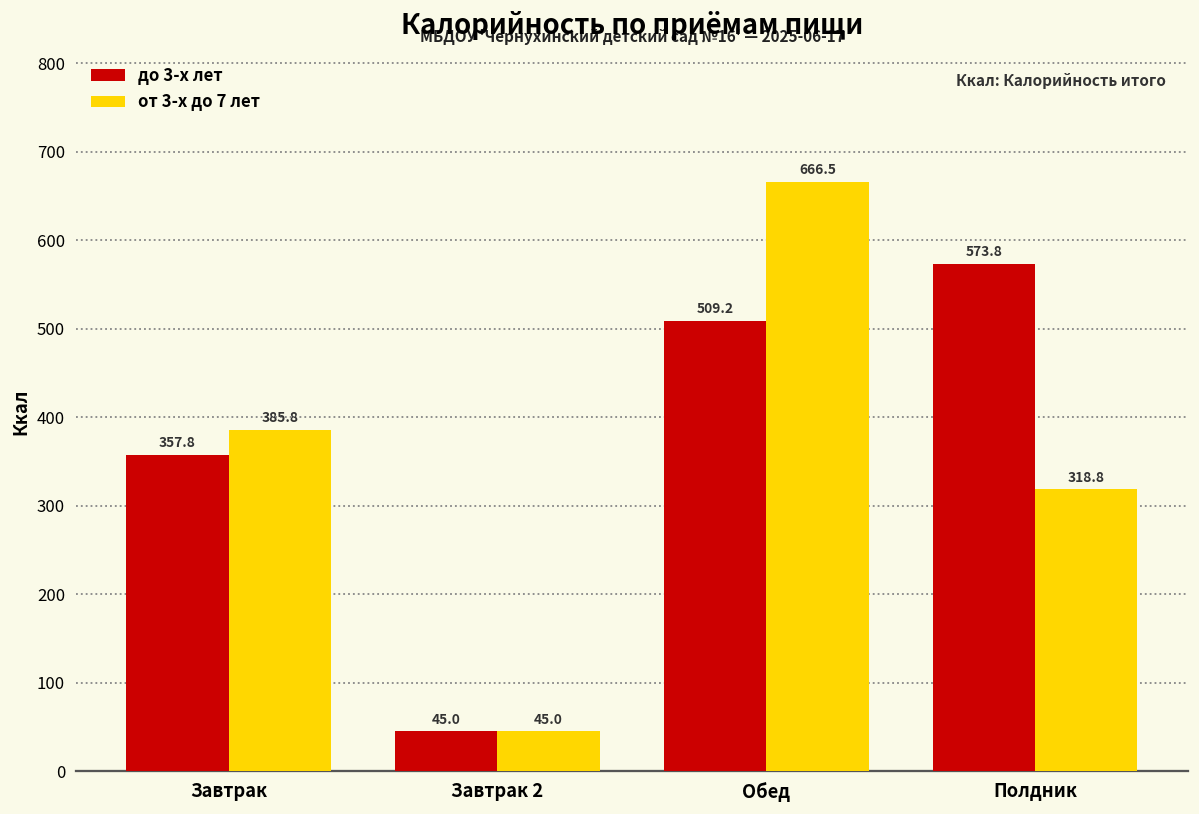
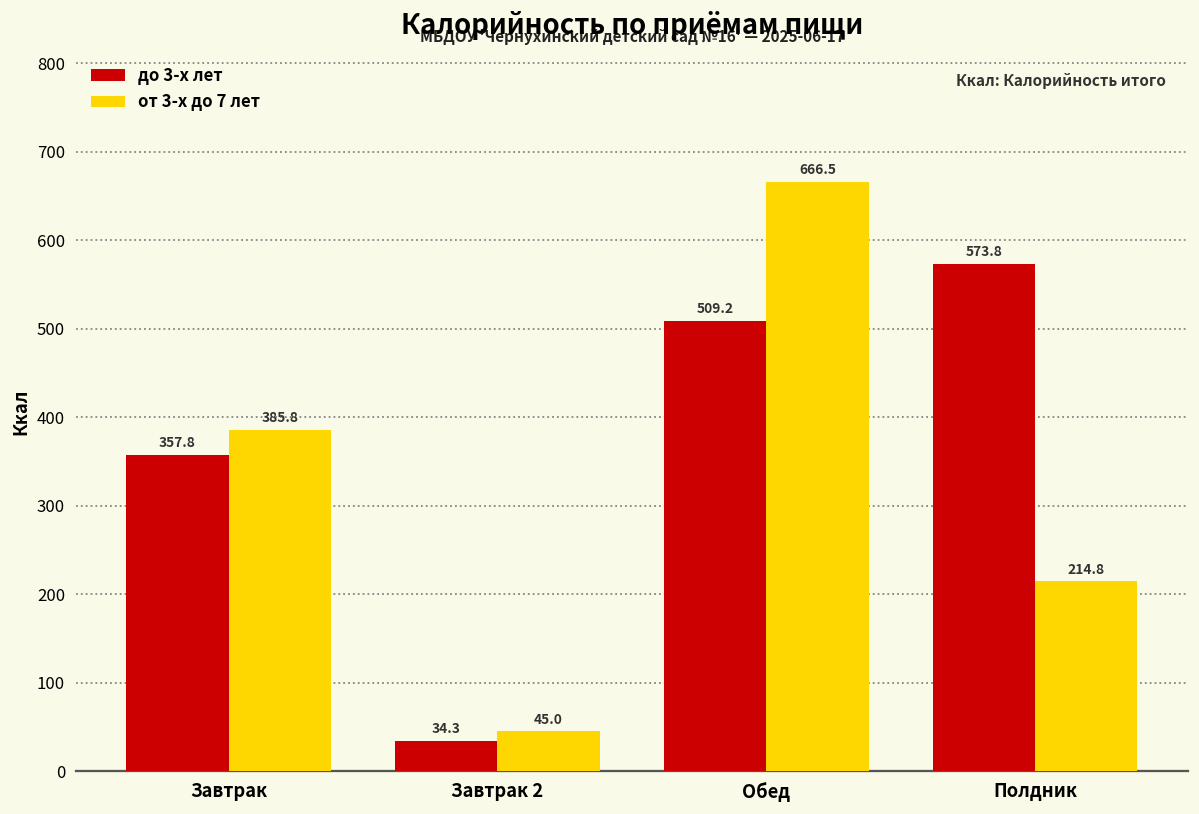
  {
    "до 3-х лет": {
      "Завтрак": 357.8,
-     "Завтрак 2": 45.0,
+     "Завтрак 2": 34.3,
      "Обед": 509.2,
      "Полдник": 573.8
    },
    "от 3-х до 7 лет": {
      "Завтрак": 385.8,
      "Завтрак 2": 45.0,
      "Обед": 666.5,
-     "Полдник": 318.8
+     "Полдник": 214.8
    }
  }
